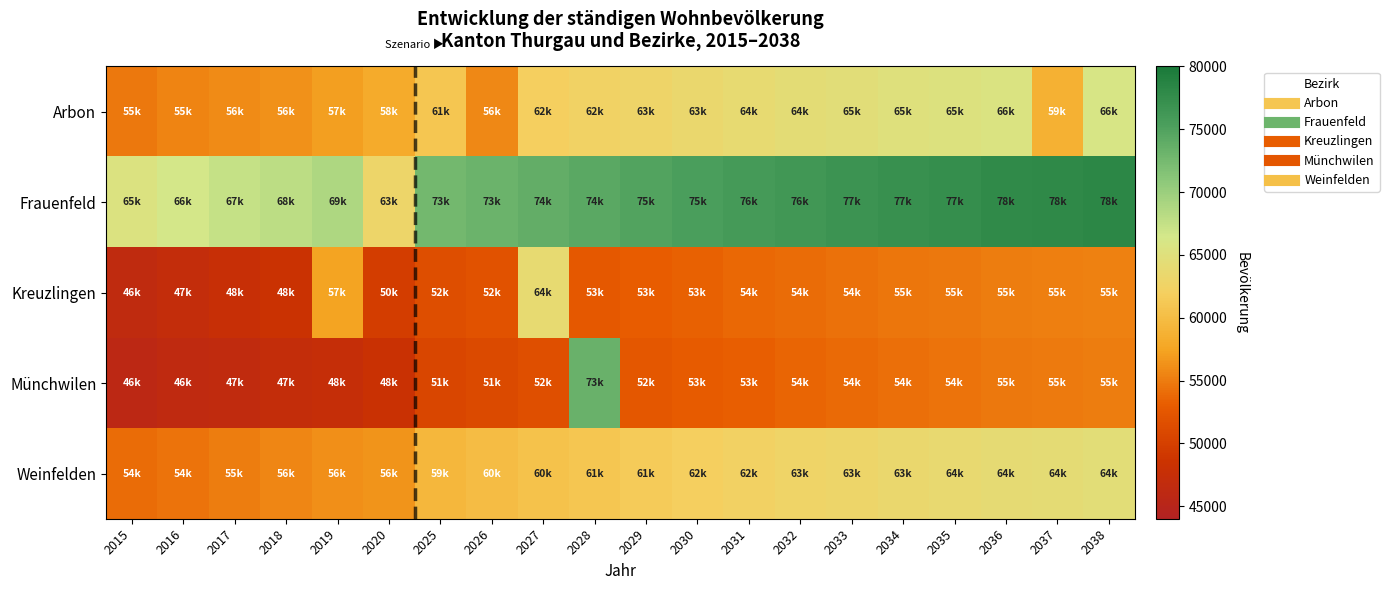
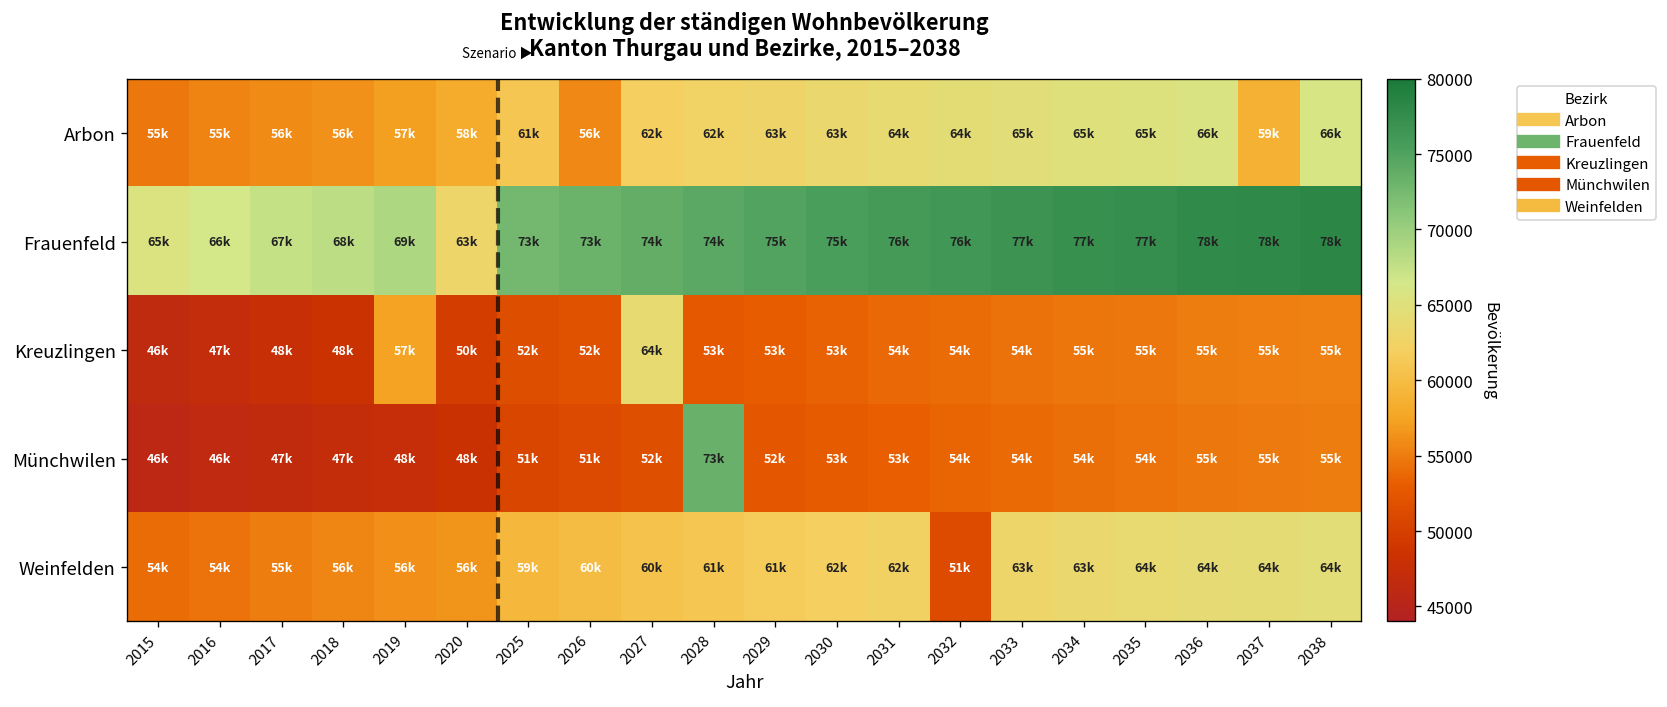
  {
    "Arbon": {
      "2015": "55k",
      "2016": "55k",
      "2017": "56k",
      "2018": "56k",
      "2019": "57k",
      "2020": "58k",
      "2025": "61k",
      "2026": "56k",
      "2027": "62k",
      "2028": "62k",
      "2029": "63k",
      "2030": "63k",
      "2031": "64k",
      "2032": "64k",
      "2033": "65k",
      "2034": "65k",
      "2035": "65k",
      "2036": "66k",
      "2037": "59k",
      "2038": "66k"
    },
    "Frauenfeld": {
      "2015": "65k",
      "2016": "66k",
      "2017": "67k",
      "2018": "68k",
      "2019": "69k",
      "2020": "63k",
      "2025": "73k",
      "2026": "73k",
      "2027": "74k",
      "2028": "74k",
      "2029": "75k",
      "2030": "75k",
      "2031": "76k",
      "2032": "76k",
      "2033": "77k",
      "2034": "77k",
      "2035": "77k",
      "2036": "78k",
      "2037": "78k",
      "2038": "78k"
    },
    "Kreuzlingen": {
      "2015": "46k",
      "2016": "47k",
      "2017": "48k",
      "2018": "48k",
      "2019": "57k",
      "2020": "50k",
      "2025": "52k",
      "2026": "52k",
      "2027": "64k",
      "2028": "53k",
      "2029": "53k",
      "2030": "53k",
      "2031": "54k",
      "2032": "54k",
      "2033": "54k",
      "2034": "55k",
      "2035": "55k",
      "2036": "55k",
      "2037": "55k",
      "2038": "55k"
    },
    "Münchwilen": {
      "2015": "46k",
      "2016": "46k",
      "2017": "47k",
      "2018": "47k",
      "2019": "48k",
      "2020": "48k",
      "2025": "51k",
      "2026": "51k",
      "2027": "52k",
      "2028": "73k",
      "2029": "52k",
      "2030": "53k",
      "2031": "53k",
      "2032": "54k",
      "2033": "54k",
      "2034": "54k",
      "2035": "54k",
      "2036": "55k",
      "2037": "55k",
      "2038": "55k"
    },
    "Weinfelden": {
      "2015": "54k",
      "2016": "54k",
      "2017": "55k",
      "2018": "56k",
      "2019": "56k",
      "2020": "56k",
      "2025": "59k",
      "2026": "60k",
      "2027": "60k",
      "2028": "61k",
      "2029": "61k",
      "2030": "62k",
      "2031": "62k",
-     "2032": "63k",
+     "2032": "51k",
      "2033": "63k",
      "2034": "63k",
      "2035": "64k",
      "2036": "64k",
      "2037": "64k",
      "2038": "64k"
    }
  }
